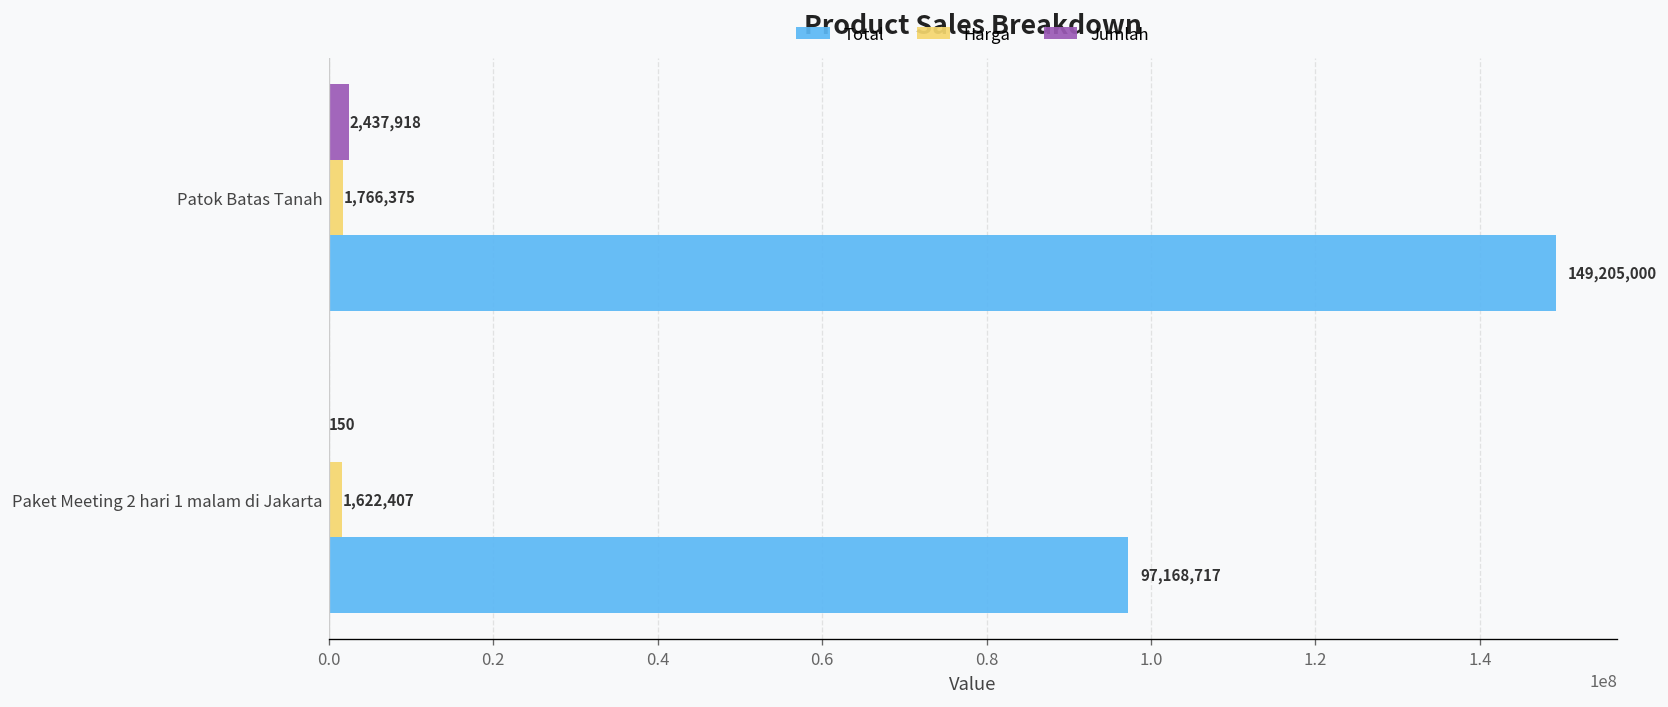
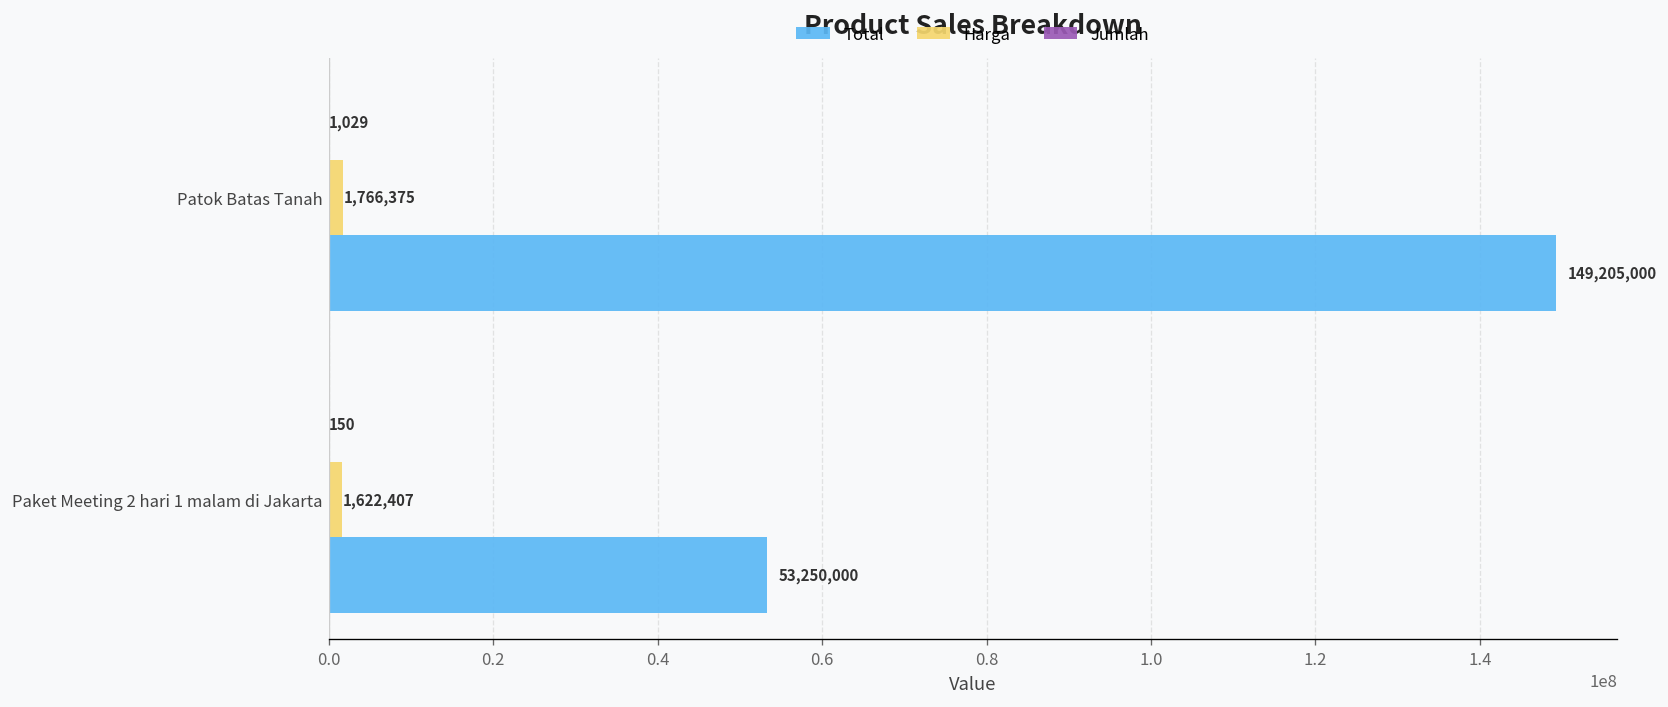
  {
    "Total": {
      "Patok Batas Tanah": "149,205,000",
-     "Paket Meeting 2 hari 1 malam di Jakarta": "97,168,717"
+     "Paket Meeting 2 hari 1 malam di Jakarta": "53,250,000"
    },
    "Harga": {
      "Patok Batas Tanah": "1,766,375",
      "Paket Meeting 2 hari 1 malam di Jakarta": "1,622,407"
    },
    "Jumlah": {
-     "Patok Batas Tanah": "2,437,918",
+     "Patok Batas Tanah": "1,029",
      "Paket Meeting 2 hari 1 malam di Jakarta": "150"
    }
  }
